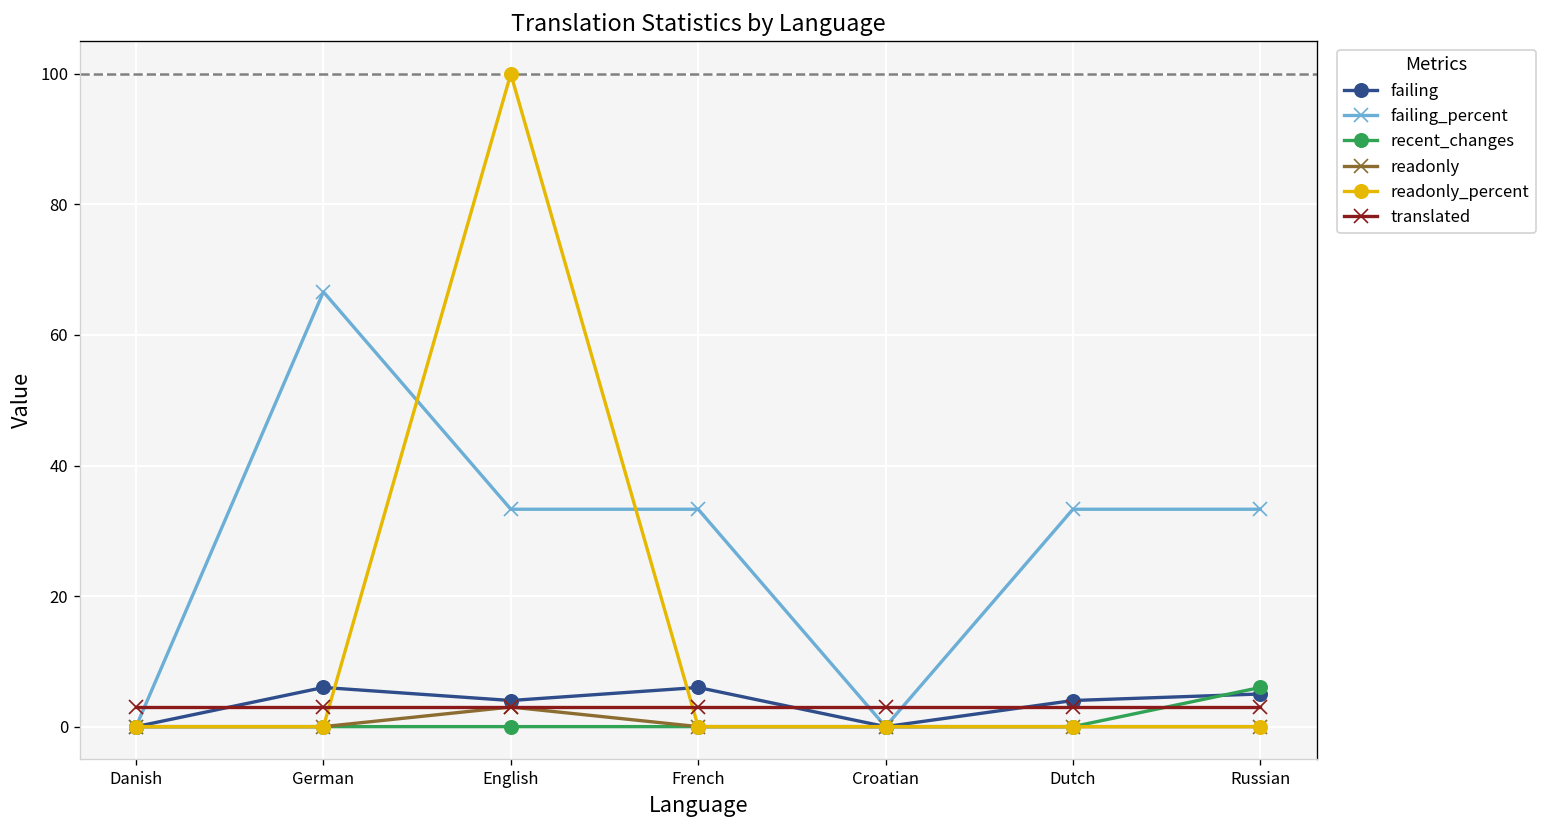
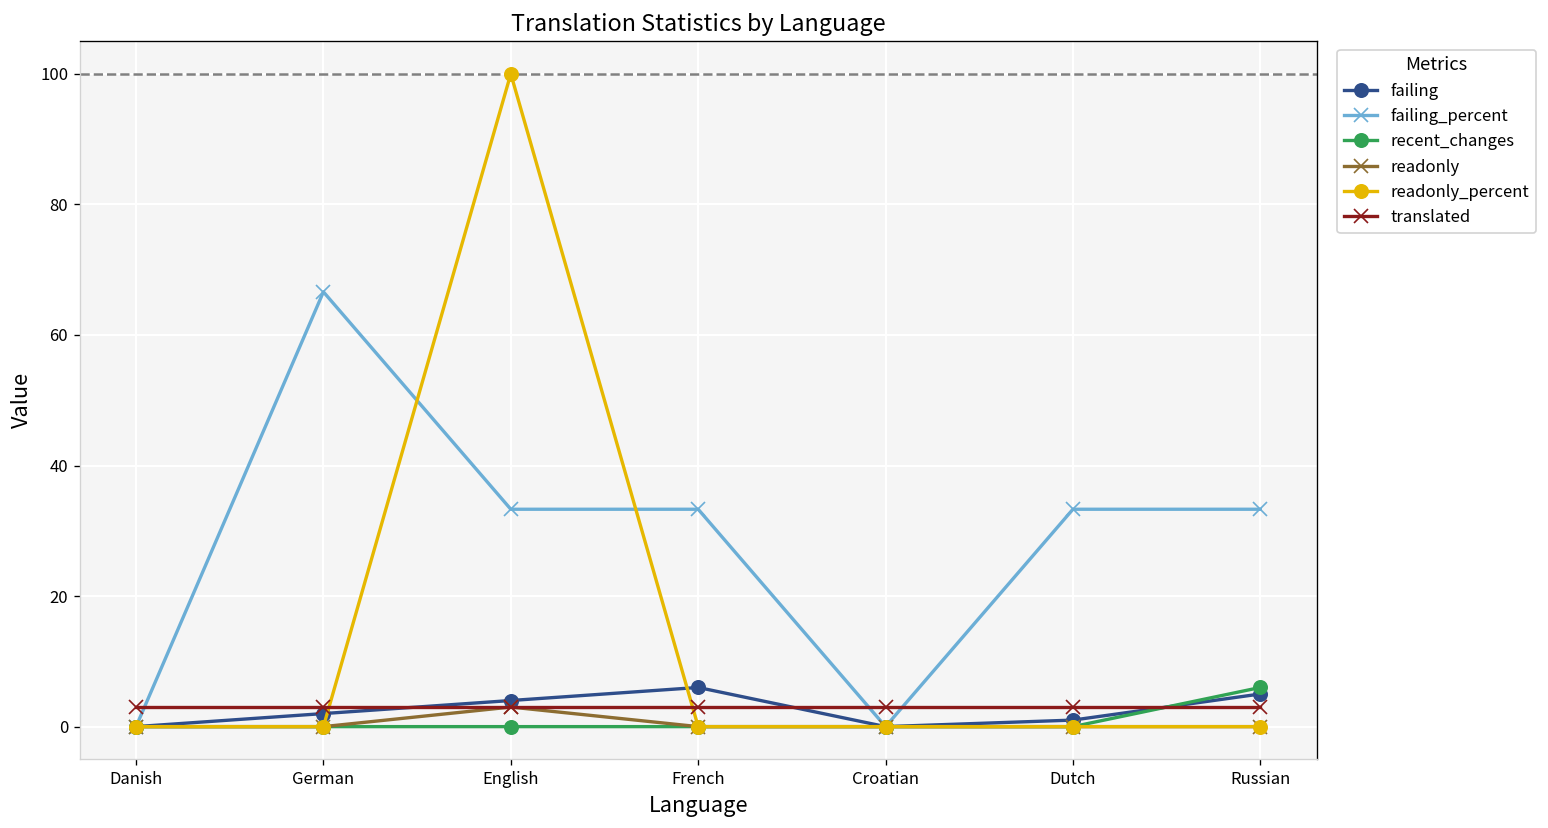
  {
    "failing": {
-     "German": 6,
+     "German": 2,
      "English": 4,
      "French": 6,
-     "Dutch": 4,
+     "Dutch": 1,
      "Russian": 5
    },
    "failing_percent": {
      "German": 67,
      "English": 33,
      "French": 33,
      "Dutch": 33,
      "Russian": 33
    },
    "recent_changes": {
      "English": 0,
      "Russian": 6
    },
    "readonly_percent": {
      "English": 100
    },
    "translated": {
      "Danish": 3,
      "German": 3,
      "French": 3,
      "Croatian": 3,
      "Dutch": 3,
      "Russian": 3
    }
  }
